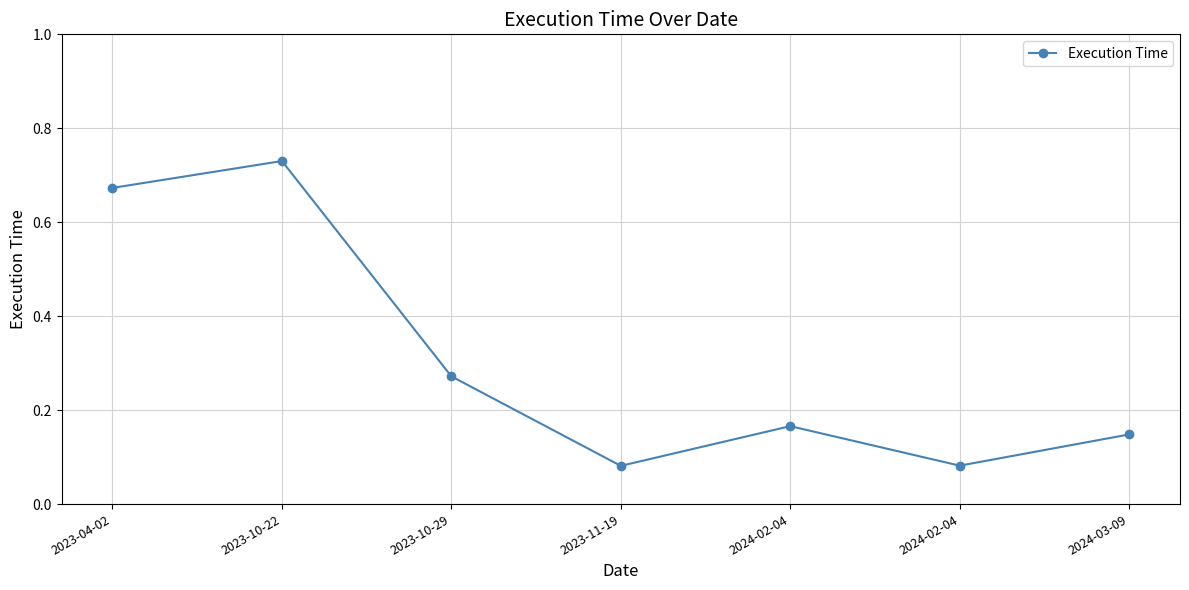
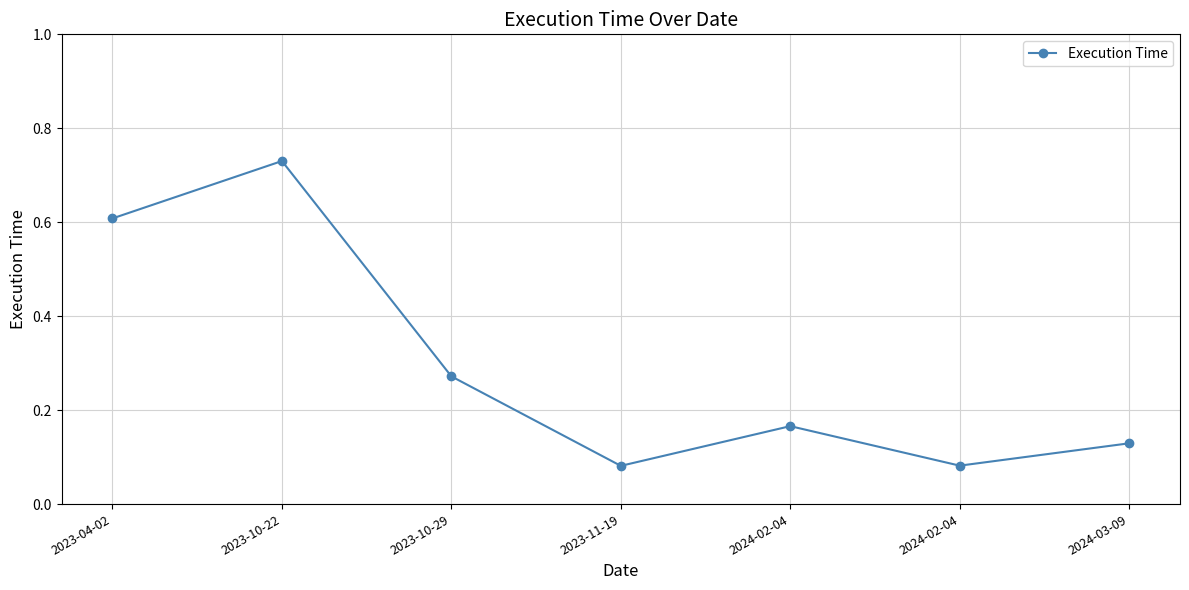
  {
-   "2023-04-02": 0.67,
+   "2023-04-02": 0.61,
    "2023-10-22": 0.73,
    "2023-10-29": 0.27,
    "2023-11-19": 0.08,
-   "2024-03-09": 0.15
+   "2024-03-09": 0.13
  }
